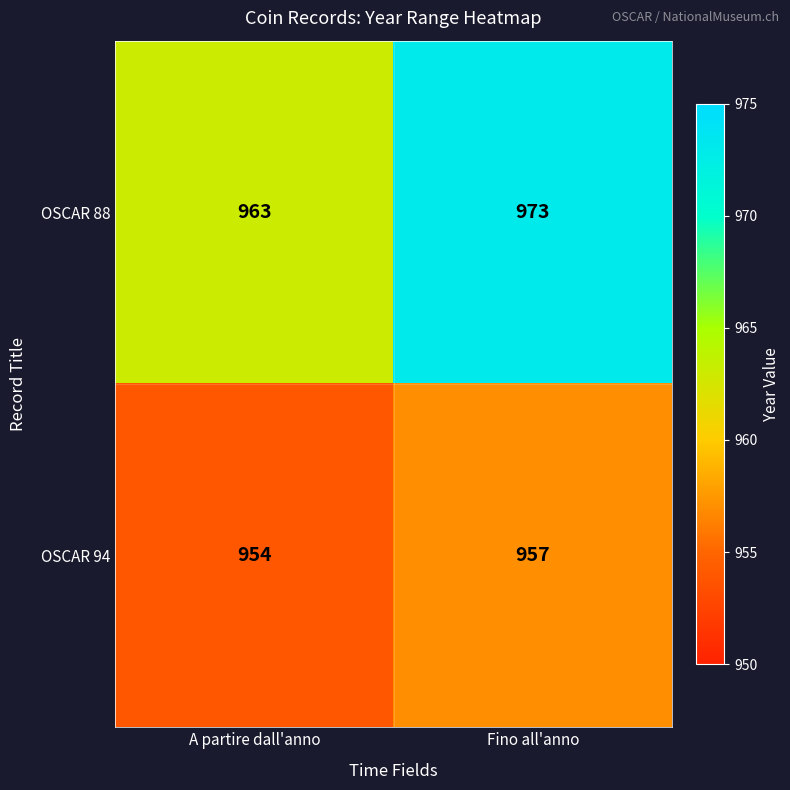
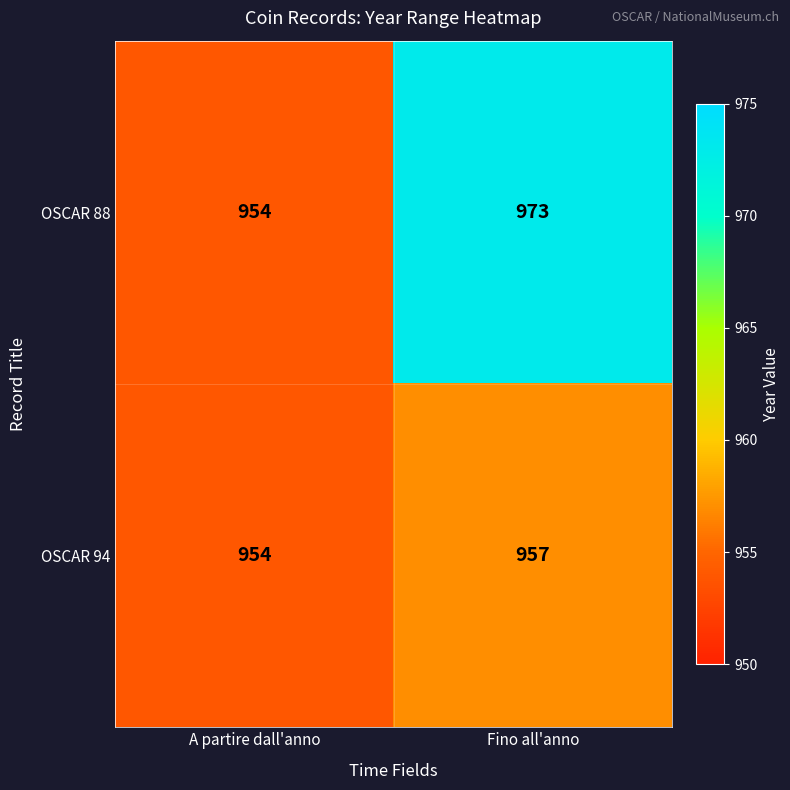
  {
    "OSCAR 88": {
-     "A partire dall'anno": 963,
+     "A partire dall'anno": 954,
      "Fino all'anno": 973
    },
    "OSCAR 94": {
      "A partire dall'anno": 954,
      "Fino all'anno": 957
    }
  }
